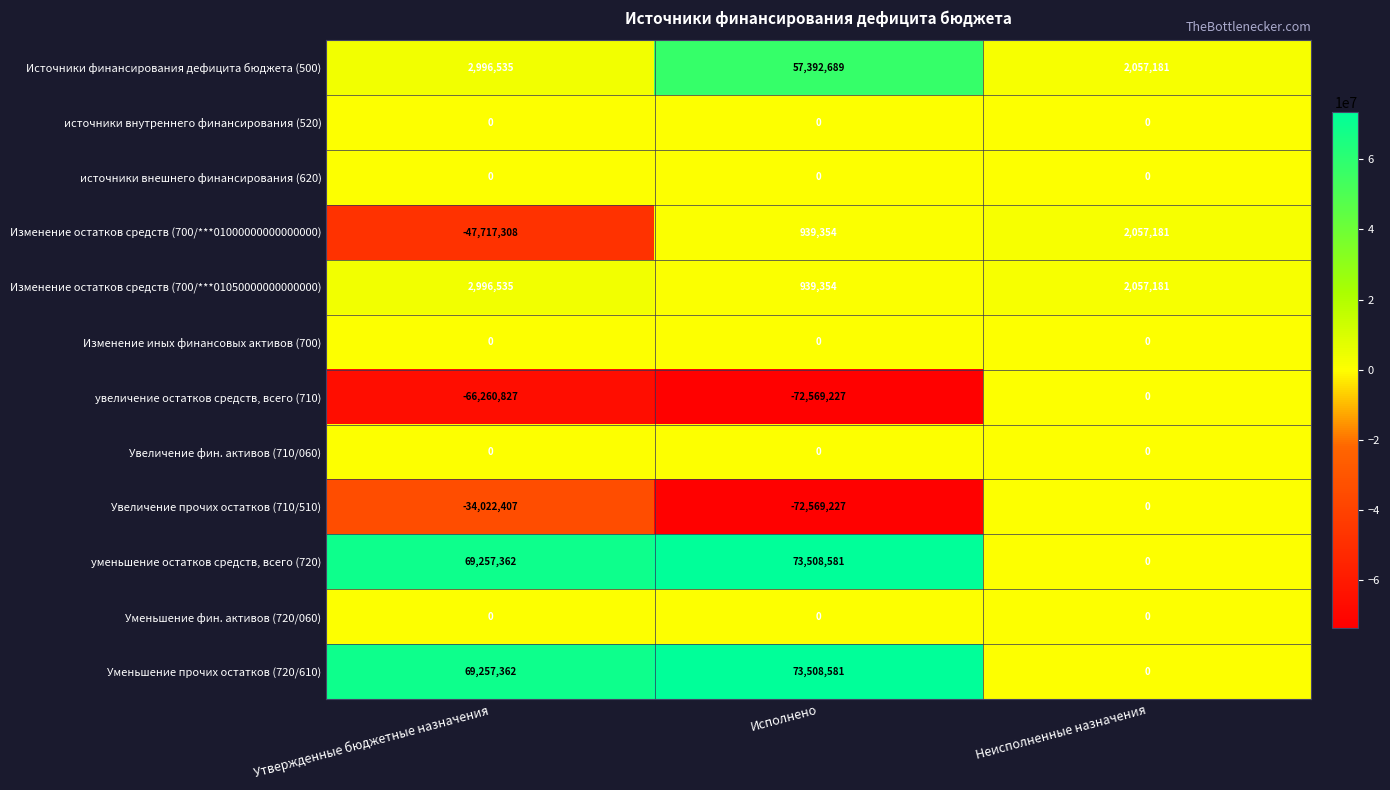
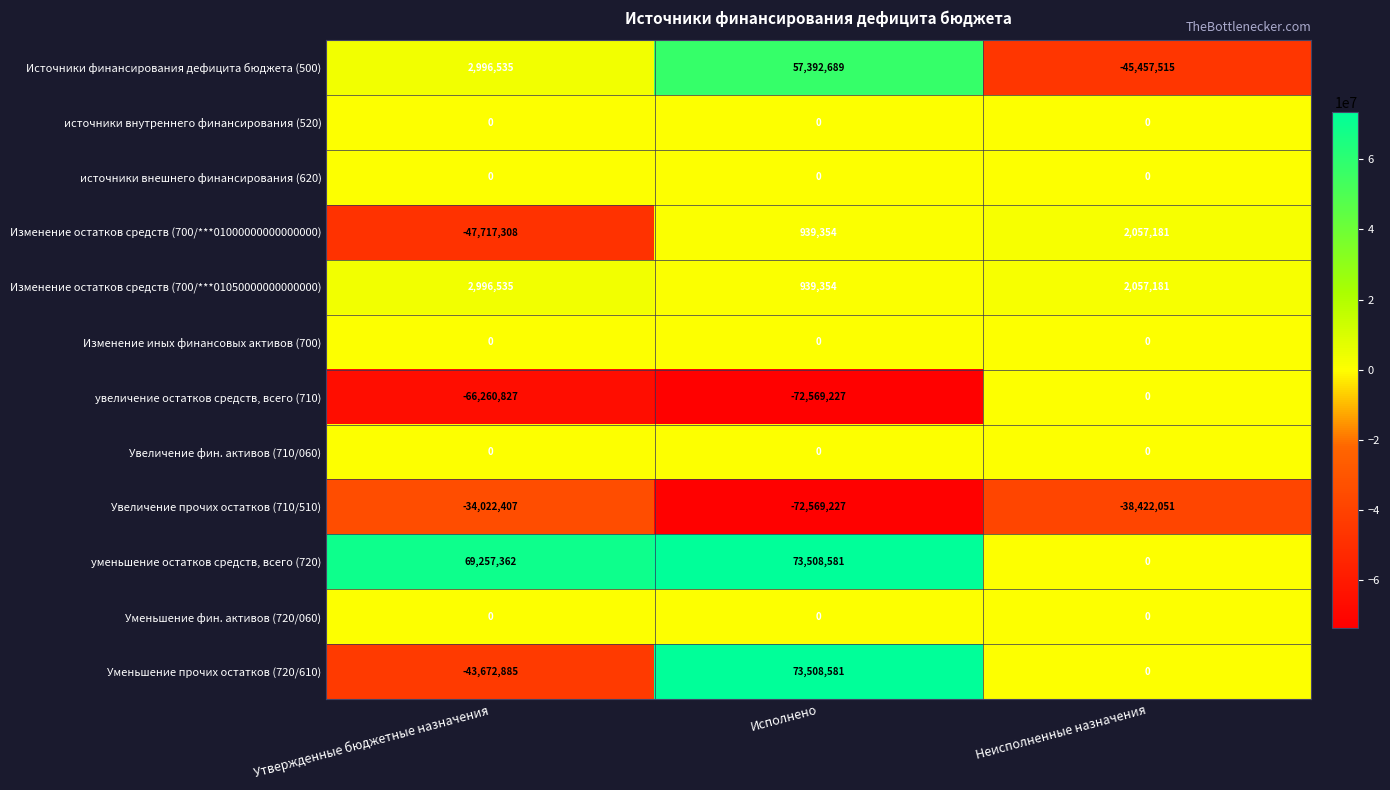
  {
    "Источники финансирования дефицита бюджета (500)": {
      "Утвержденные бюджетные назначения": "2,996,535",
      "Исполнено": "57,392,689",
-     "Неисполненные назначения": "2,057,181"
+     "Неисполненные назначения": "-45,457,515"
    },
    "источники внутреннего финансирования (520)": {
      "Утвержденные бюджетные назначения": "0",
      "Исполнено": "0",
      "Неисполненные назначения": "0"
    },
    "источники внешнего финансирования (620)": {
      "Утвержденные бюджетные назначения": "0",
      "Исполнено": "0",
      "Неисполненные назначения": "0"
    },
    "Изменение остатков средств (700/***01000000000000000)": {
      "Утвержденные бюджетные назначения": "-47,717,308",
      "Исполнено": "939,354",
      "Неисполненные назначения": "2,057,181"
    },
    "Изменение остатков средств (700/***01050000000000000)": {
      "Утвержденные бюджетные назначения": "2,996,535",
      "Исполнено": "939,354",
      "Неисполненные назначения": "2,057,181"
    },
    "Изменение иных финансовых активов (700)": {
      "Утвержденные бюджетные назначения": "0",
      "Исполнено": "0",
      "Неисполненные назначения": "0"
    },
    "увеличение остатков средств, всего (710)": {
      "Утвержденные бюджетные назначения": "-66,260,827",
      "Исполнено": "-72,569,227",
      "Неисполненные назначения": "0"
    },
    "Увеличение фин. активов (710/060)": {
      "Утвержденные бюджетные назначения": "0",
      "Исполнено": "0",
      "Неисполненные назначения": "0"
    },
    "Увеличение прочих остатков (710/510)": {
      "Утвержденные бюджетные назначения": "-34,022,407",
      "Исполнено": "-72,569,227",
-     "Неисполненные назначения": "0"
+     "Неисполненные назначения": "-38,422,051"
    },
    "уменьшение остатков средств, всего (720)": {
      "Утвержденные бюджетные назначения": "69,257,362",
      "Исполнено": "73,508,581",
      "Неисполненные назначения": "0"
    },
    "Уменьшение фин. активов (720/060)": {
      "Утвержденные бюджетные назначения": "0",
      "Исполнено": "0",
      "Неисполненные назначения": "0"
    },
    "Уменьшение прочих остатков (720/610)": {
-     "Утвержденные бюджетные назначения": "69,257,362",
+     "Утвержденные бюджетные назначения": "-43,672,885",
      "Исполнено": "73,508,581",
      "Неисполненные назначения": "0"
    }
  }
